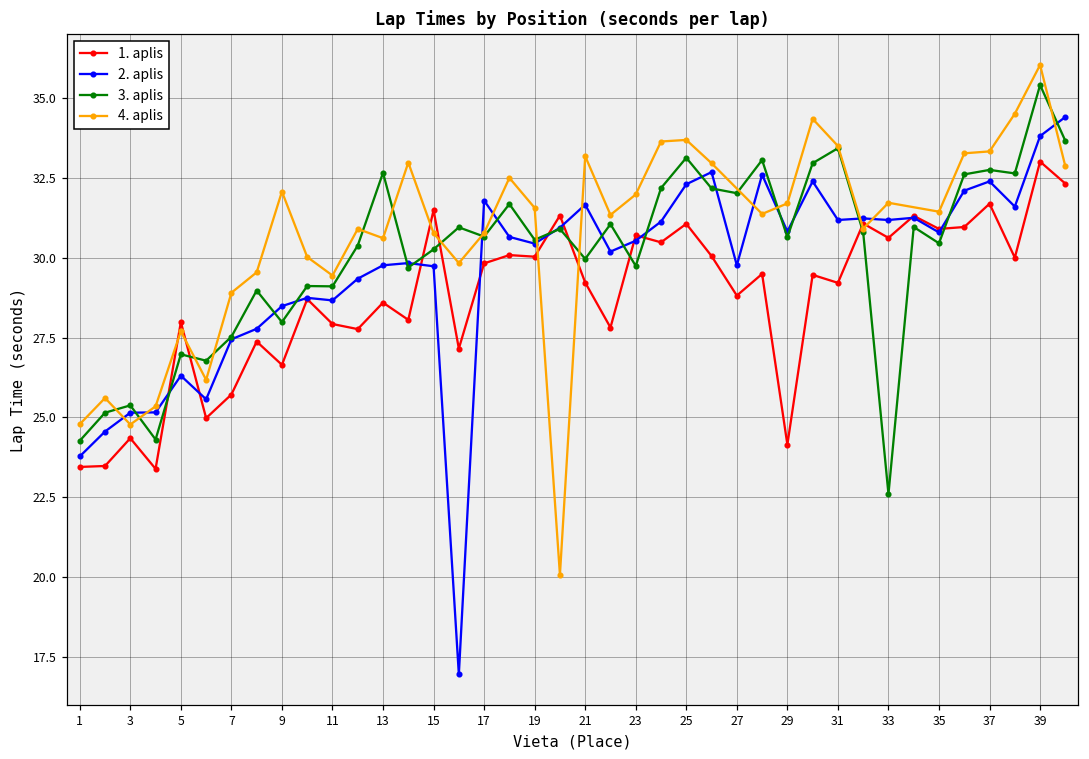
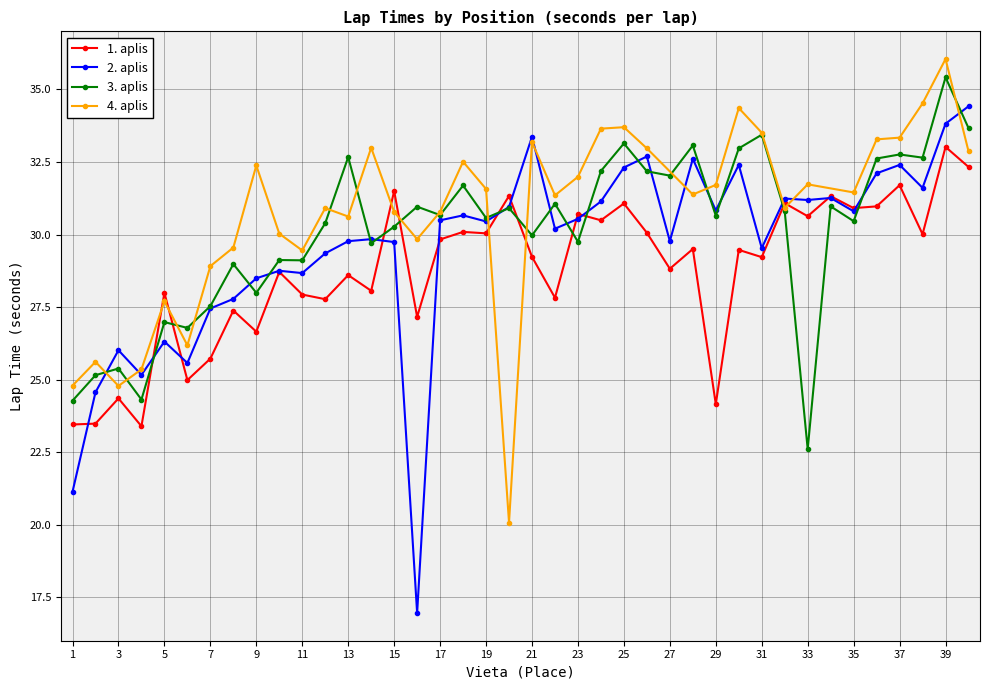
  {
    "1. aplis": {
      "1": 23.5,
      "3": 24.4,
      "5": 28.0,
      "7": 25.7,
      "9": 26.7,
      "11": 27.9,
      "13": 28.6,
      "15": 31.5,
      "17": 29.8,
      "19": 30.0,
      "21": 29.2,
      "23": 30.7,
      "25": 31.1,
      "27": 28.8,
      "29": 24.2,
      "31": 29.2,
      "33": 30.6,
      "35": 30.9,
      "37": 31.7,
      "39": 33.0
    },
    "2. aplis": {
-     "1": 23.8,
-     "3": 25.2,
+     "1": 21.1,
+     "3": 26.0,
      "5": 26.3,
      "9": 28.5,
      "11": 28.7,
      "13": 29.8,
      "15": 29.7,
-     "17": 31.8,
+     "17": 30.5,
      "19": 30.5,
-     "21": 31.7,
+     "21": 33.4,
      "23": 30.5,
      "25": 32.3,
      "27": 29.8,
      "29": 30.8,
-     "31": 31.2,
+     "31": 29.5,
      "33": 31.2,
      "35": 30.8,
      "37": 32.4,
      "39": 33.8
    },
    "3. aplis": {
      "1": 24.3,
      "3": 25.4,
      "5": 27.0,
      "9": 28.0,
      "11": 29.1,
      "13": 32.7,
      "15": 30.3,
      "17": 30.7,
      "19": 30.6,
      "21": 30.0,
      "23": 29.8,
      "25": 33.1,
      "27": 32.0,
      "29": 30.7,
      "33": 22.6,
      "35": 30.5,
      "37": 32.8,
      "39": 35.4
    },
    "4. aplis": {
      "1": 24.8,
      "3": 24.8,
      "5": 27.7,
      "7": 28.9,
-     "9": 32.1,
+     "9": 32.4,
      "11": 29.5,
      "13": 30.6,
      "15": 30.8,
      "17": 30.8,
      "19": 31.6,
      "21": 33.2,
      "23": 32.0,
      "25": 33.7,
      "29": 31.7,
      "33": 31.7,
      "35": 31.5,
      "37": 33.3,
      "39": 36.1
    }
  }
